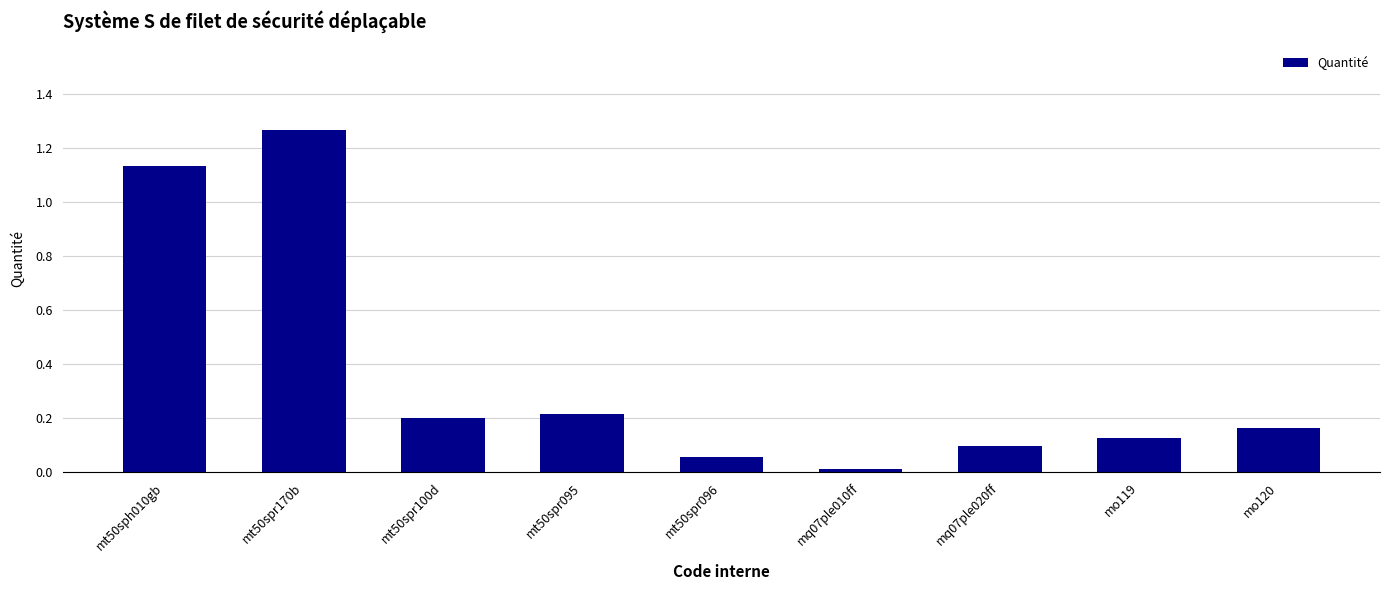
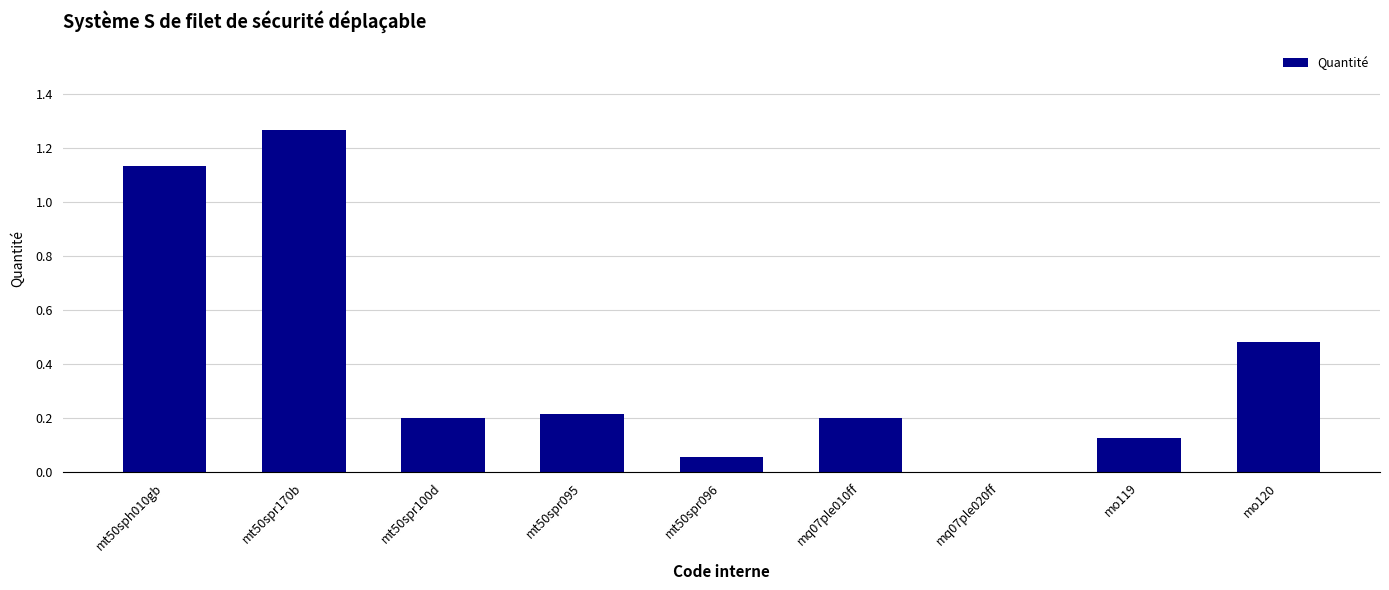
  {
    "mt50sph010gb": 1.13,
    "mt50spr170b": 1.27,
    "mt50spr100d": 0.20,
    "mt50spr095": 0.22,
    "mt50spr096": 0.06,
-   "mq07ple010ff": 0.01,
-   "mq07ple020ff": 0.10,
+   "mq07ple010ff": 0.20,
+   "mq07ple020ff": 0.00,
    "mo119": 0.13,
-   "mo120": 0.17
+   "mo120": 0.48
  }
